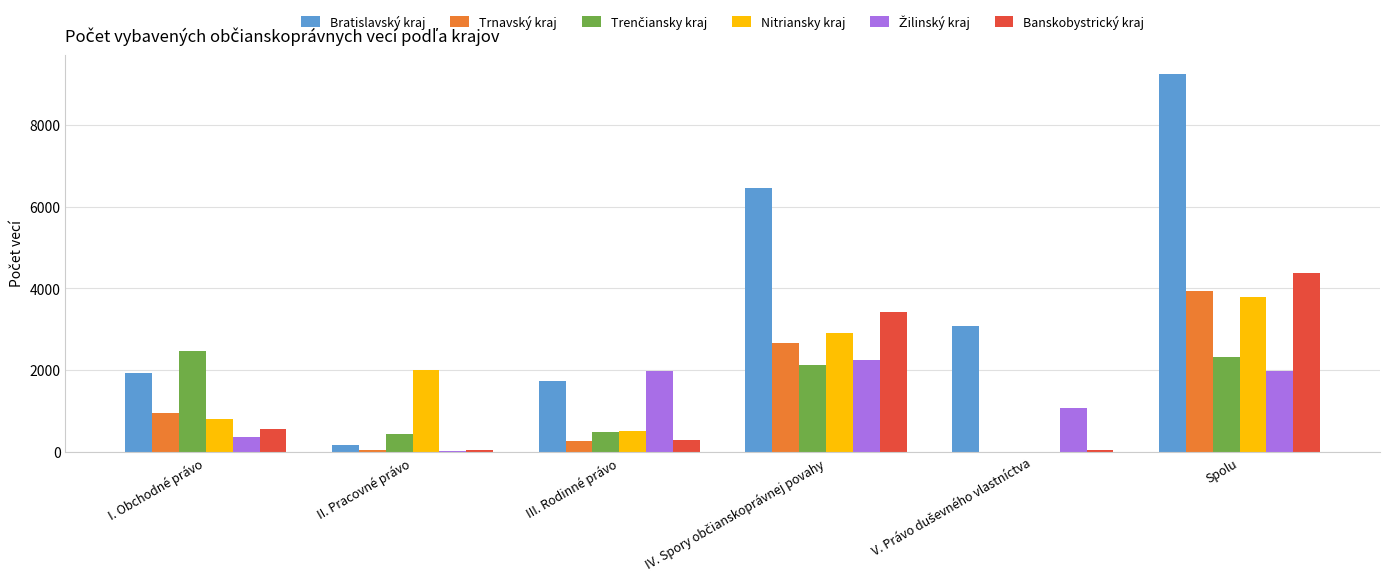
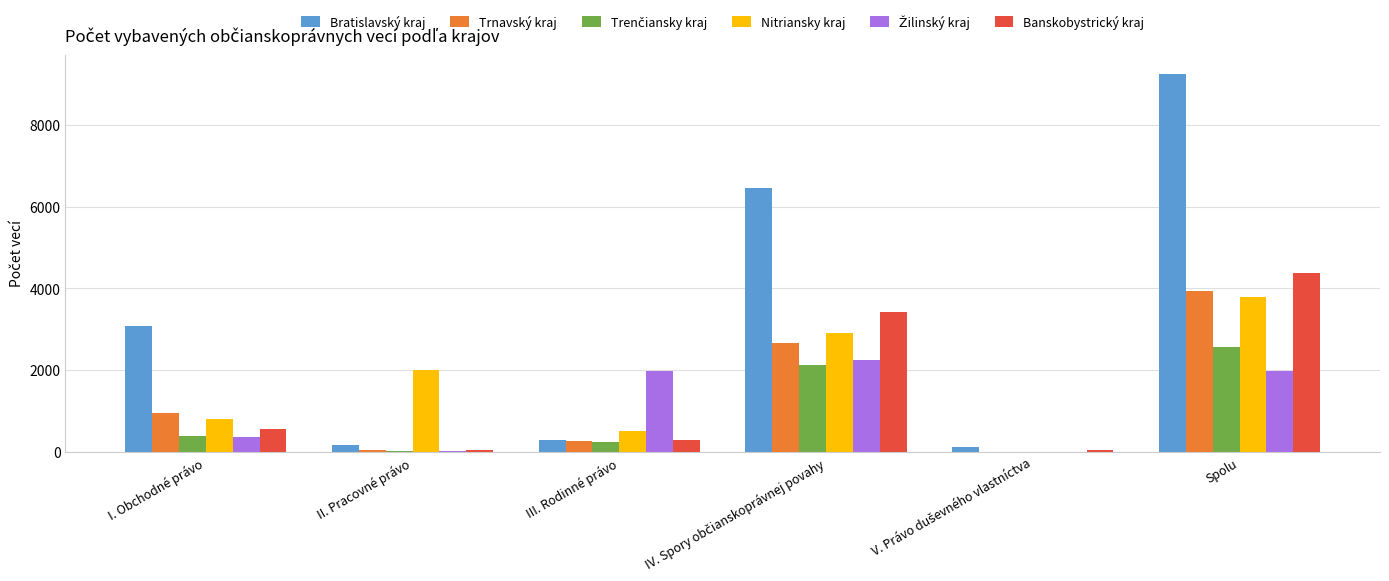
  {
    "Bratislavský kraj": {
-     "I. Obchodné právo": 1900,
+     "I. Obchodné právo": 3100,
      "II. Pracovné právo": 200,
-     "III. Rodinné právo": 1700,
+     "III. Rodinné právo": 300,
      "IV. Spory občianskoprávnej povahy": 6400,
-     "V. Právo duševného vlastníctva": 3100,
+     "V. Právo duševného vlastníctva": 100,
      "Spolu": 9200
    },
    "Trenčiansky kraj": {
-     "I. Obchodné právo": 2500,
-     "II. Pracovné právo": 400,
-     "III. Rodinné právo": 500,
+     "I. Obchodné právo": 400,
+     "II. Pracovné právo": 0,
+     "III. Rodinné právo": 300,
      "IV. Spory občianskoprávnej povahy": 2100,
-     "Spolu": 2300
+     "Spolu": 2600
    },
    "Nitriansky kraj": {
      "I. Obchodné právo": 800,
      "II. Pracovné právo": 2000,
      "III. Rodinné právo": 500,
      "IV. Spory občianskoprávnej povahy": 2900,
      "V. Právo duševného vlastníctva": 0,
      "Spolu": 3800
    },
    "Žilinský kraj": {
      "I. Obchodné právo": 400,
      "III. Rodinné právo": 2000,
      "IV. Spory občianskoprávnej povahy": 2200,
-     "V. Právo duševného vlastníctva": 1100,
+     "V. Právo duševného vlastníctva": 0,
      "Spolu": 2000
    }
  }
